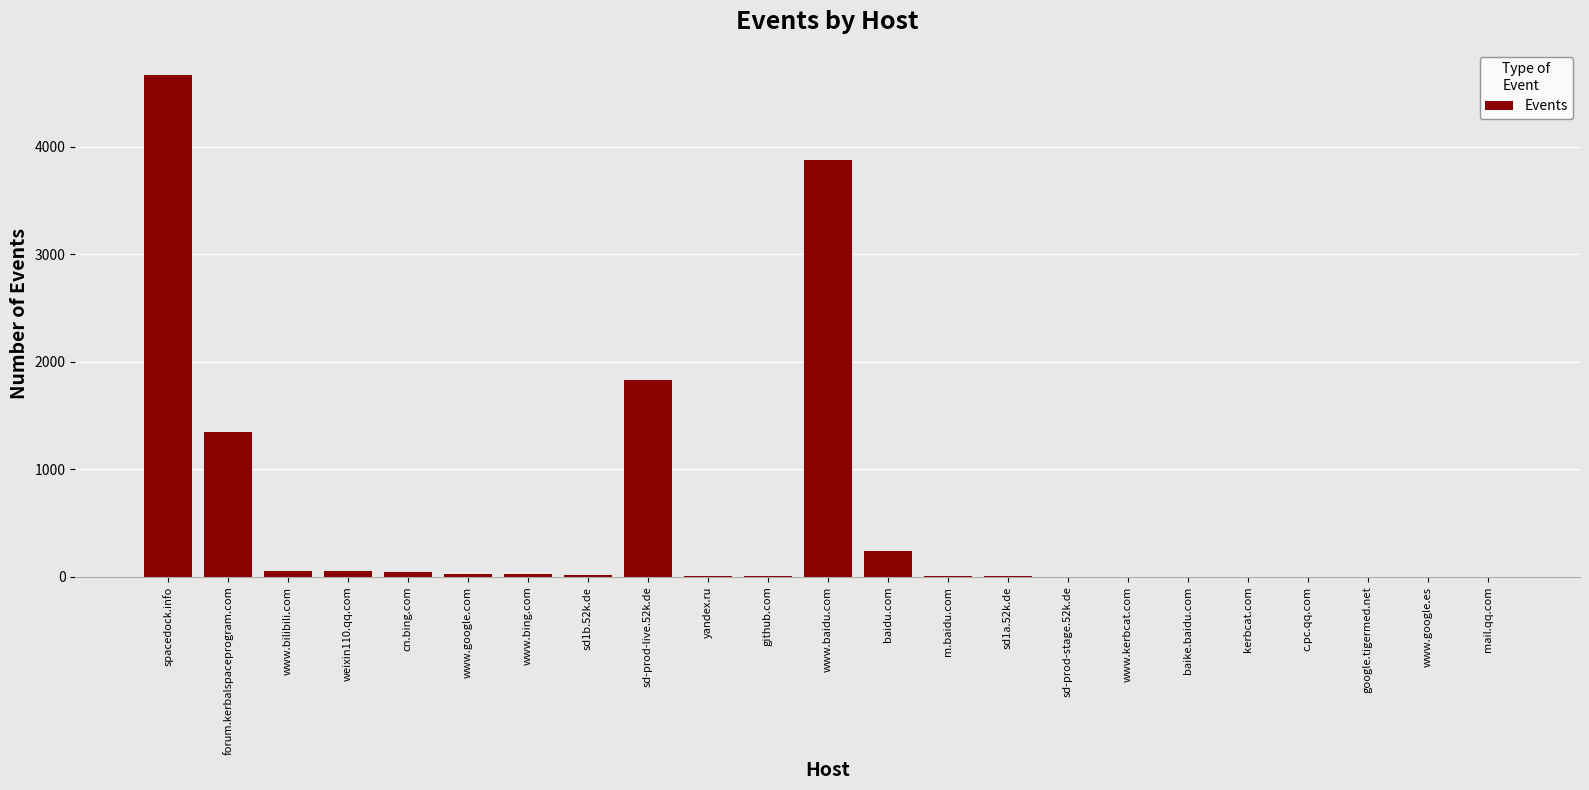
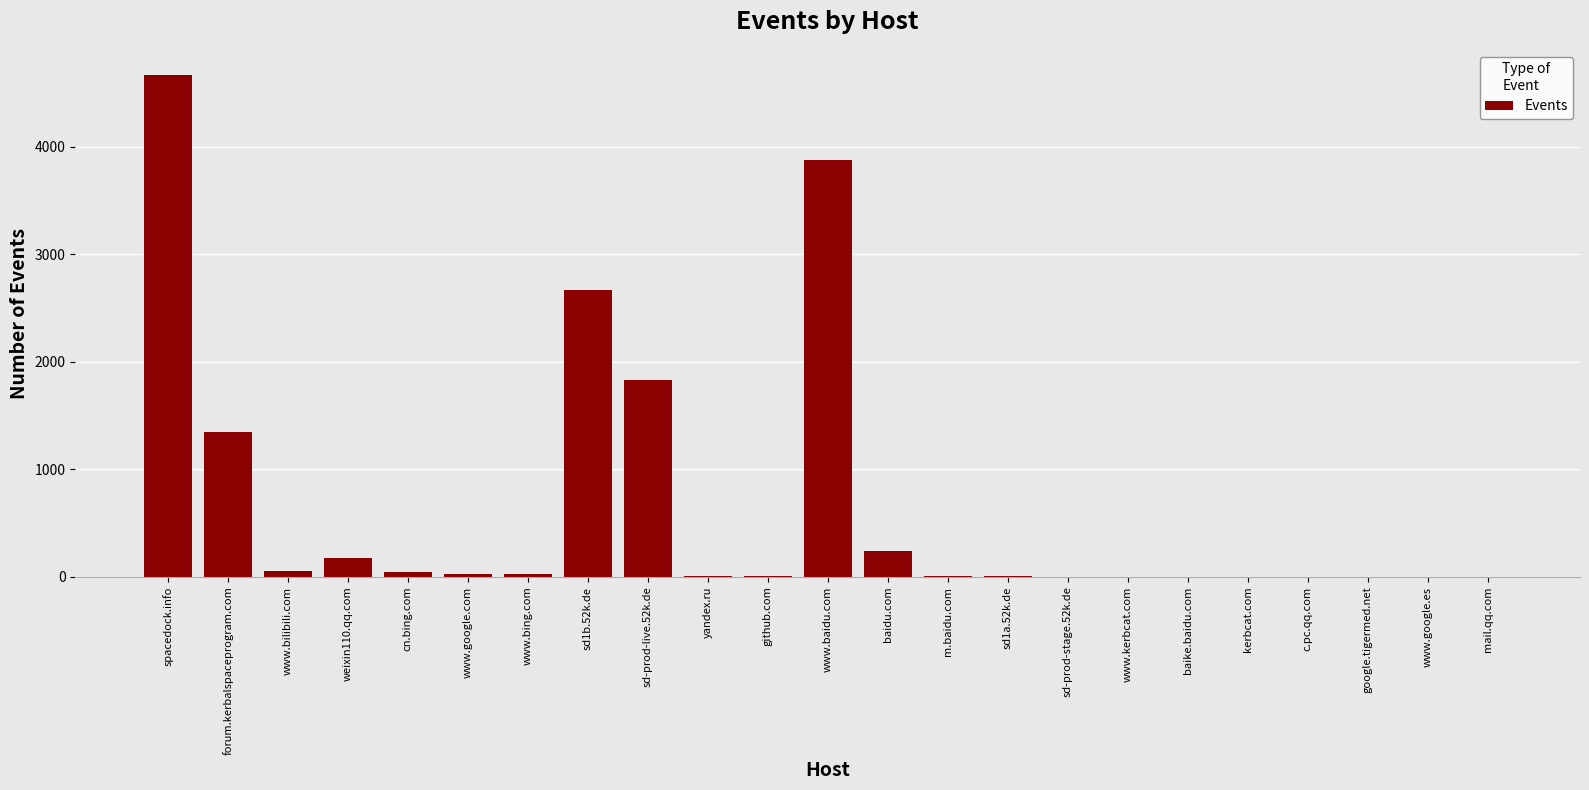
  {
    "spacedock.info": 4670,
    "forum.kerbalspaceprogram.com": 1340,
    "www.bilibili.com": 60,
-   "weixin110.qq.com": 50,
+   "weixin110.qq.com": 180,
    "cn.bing.com": 40,
    "www.google.com": 30,
    "www.bing.com": 20,
-   "sd1b.52k.de": 20,
+   "sd1b.52k.de": 2660,
    "sd-prod-live.52k.de": 1830,
    "www.baidu.com": 3880,
    "baidu.com": 240
  }
